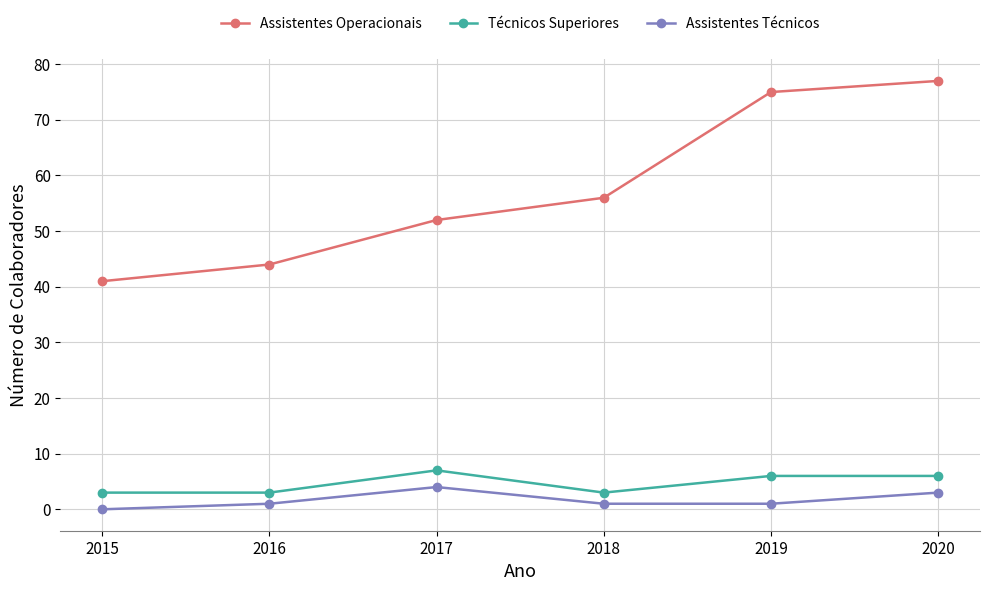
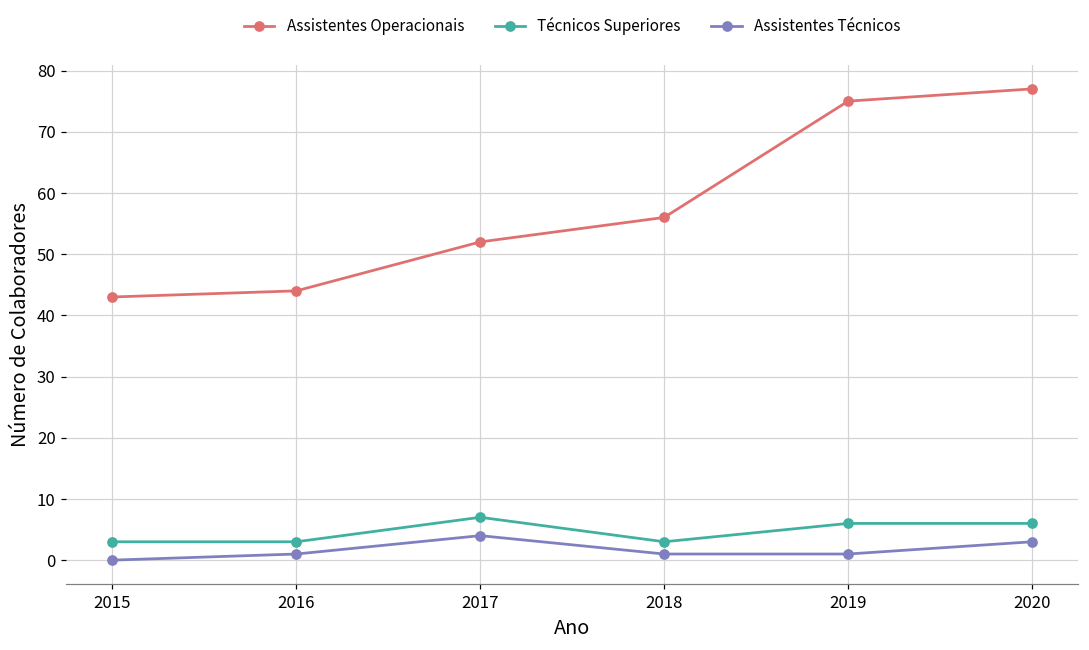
  {
    "Assistentes Operacionais": {
-     "2015": 41,
+     "2015": 43,
      "2016": 44,
      "2017": 52,
      "2018": 56,
      "2019": 75,
      "2020": 77
    },
    "Técnicos Superiores": {
      "2015": 3,
      "2016": 3,
      "2017": 7,
      "2018": 3,
      "2019": 6,
      "2020": 6
    },
    "Assistentes Técnicos": {
      "2015": 0,
      "2016": 1,
      "2017": 4,
      "2018": 1,
      "2019": 1,
      "2020": 3
    }
  }
